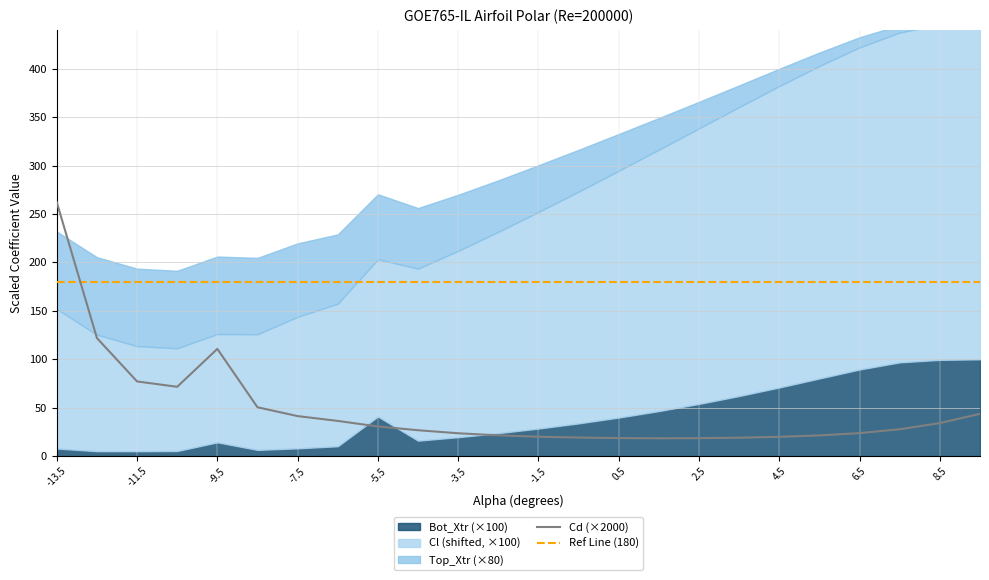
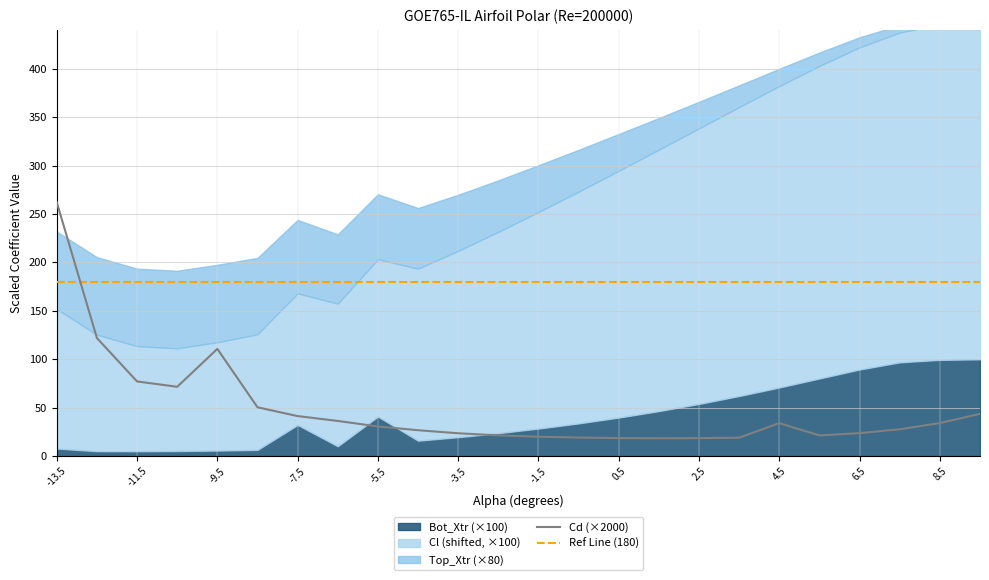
  {
    "Cd (×2000)": {
      "-13.5": 260,
      "-11.5": 80,
      "-9.5": 110,
      "-7.5": 40,
      "-5.5": 30,
      "-3.5": 20,
      "-1.5": 20,
      "0.5": 20,
      "2.5": 20,
-     "4.5": 20,
+     "4.5": 30,
      "6.5": 20,
      "8.5": 30
    },
    "Bot_Xtr (×100)": {
      "-13.5": 10,
      "-11.5": 10,
-     "-9.5": 14,
-     "-7.5": 10,
+     "-9.5": 6,
+     "-7.5": 30,
      "-5.5": 40,
      "-3.5": 20,
      "-1.5": 30,
      "0.5": 40,
      "2.5": 50,
      "4.5": 70,
      "6.5": 90,
      "8.5": 100
    },
    "Ref Line (180)": {
      "-13.5": 180,
      "-11.5": 180,
      "-9.5": 180,
      "-7.5": 180,
      "-5.5": 180,
      "-3.5": 180,
      "-1.5": 180,
      "0.5": 180,
      "2.5": 180,
      "4.5": 180,
      "6.5": 180,
      "8.5": 180
    }
  }
